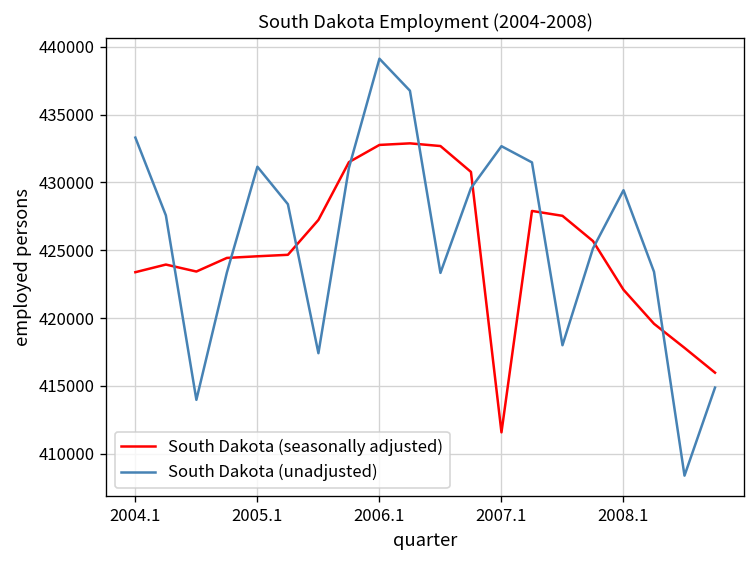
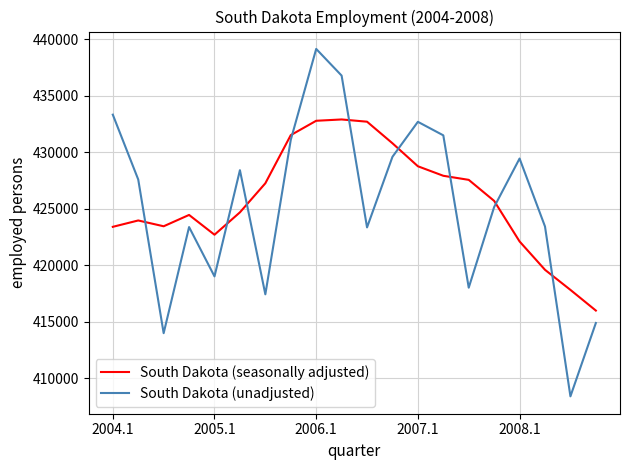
  {
    "South Dakota (seasonally adjusted)": {
      "2004.1": 423400,
-     "2005.1": 424600,
+     "2005.1": 422700,
      "2006.1": 432800,
-     "2007.1": 411600,
+     "2007.1": 428700,
      "2008.1": 422100
    },
    "South Dakota (unadjusted)": {
      "2004.1": 433300,
-     "2005.1": 431200,
+     "2005.1": 419000,
      "2006.1": 439100,
      "2007.1": 432700,
      "2008.1": 429400
    }
  }
